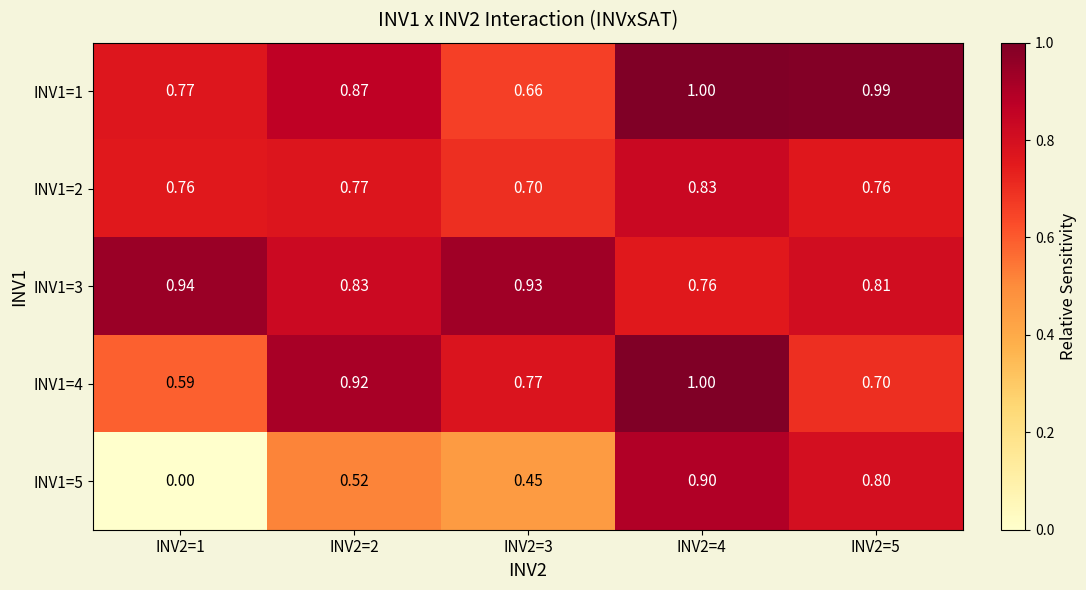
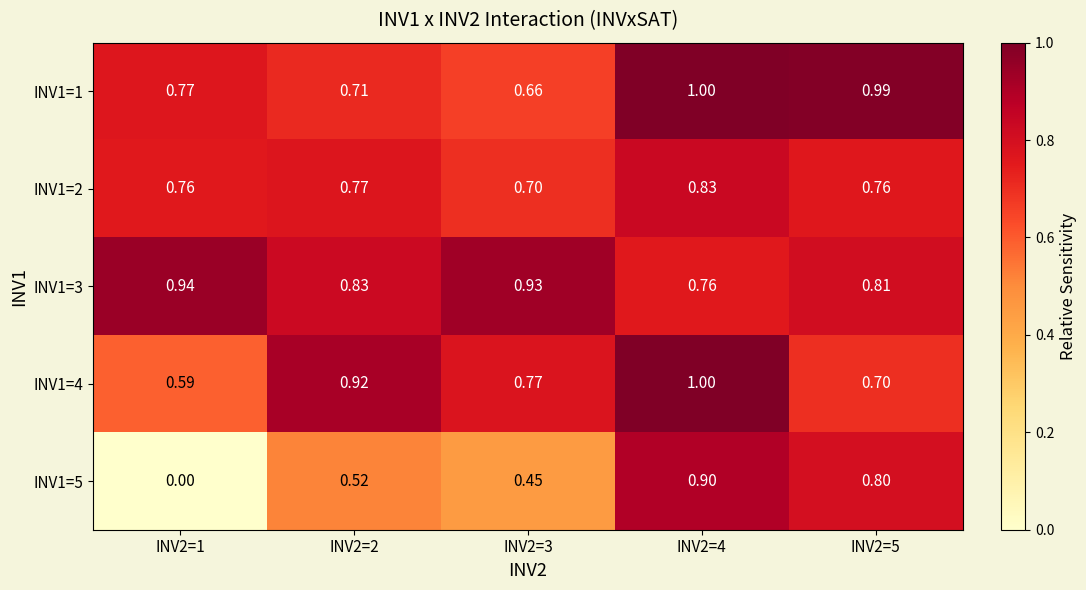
  {
    "INV1=1": {
      "INV2=1": 0.77,
-     "INV2=2": 0.87,
+     "INV2=2": 0.71,
      "INV2=3": 0.66,
      "INV2=4": 1.00,
      "INV2=5": 0.99
    },
    "INV1=2": {
      "INV2=1": 0.76,
      "INV2=2": 0.77,
      "INV2=3": 0.70,
      "INV2=4": 0.83,
      "INV2=5": 0.76
    },
    "INV1=3": {
      "INV2=1": 0.94,
      "INV2=2": 0.83,
      "INV2=3": 0.93,
      "INV2=4": 0.76,
      "INV2=5": 0.81
    },
    "INV1=4": {
      "INV2=1": 0.59,
      "INV2=2": 0.92,
      "INV2=3": 0.77,
      "INV2=4": 1.00,
      "INV2=5": 0.70
    },
    "INV1=5": {
      "INV2=1": 0.00,
      "INV2=2": 0.52,
      "INV2=3": 0.45,
      "INV2=4": 0.90,
      "INV2=5": 0.80
    }
  }
